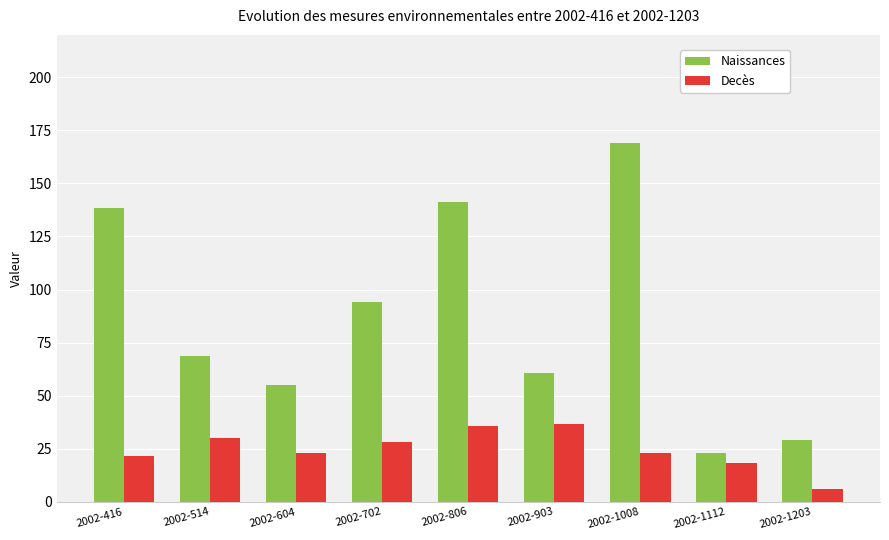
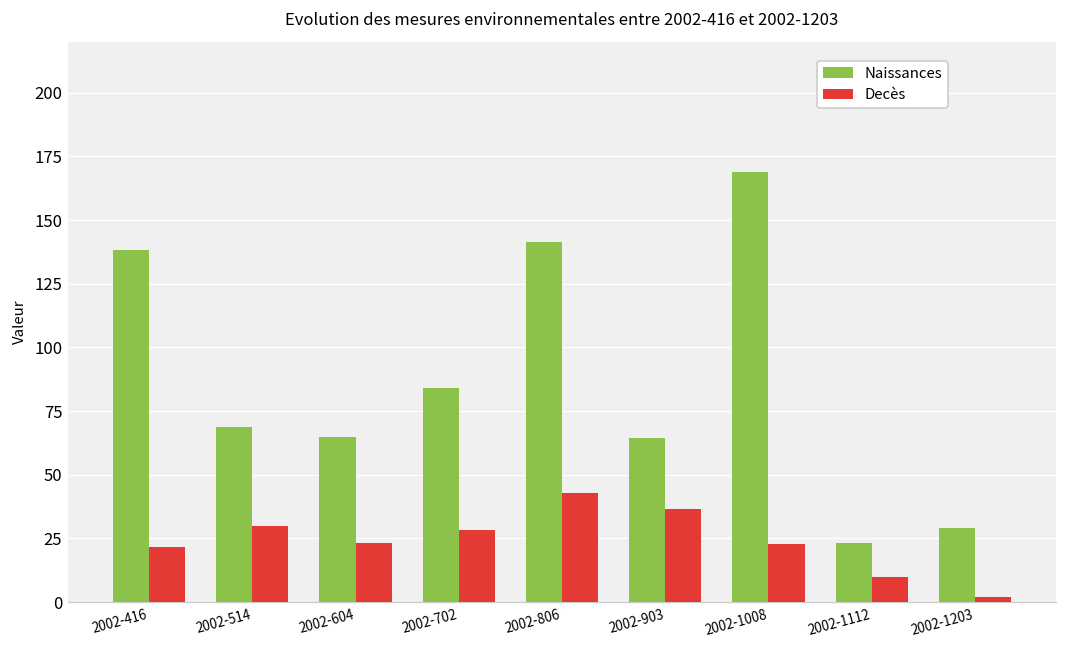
  {
    "Naissances": {
      "2002-416": 138,
      "2002-514": 69,
-     "2002-604": 55,
-     "2002-702": 94,
+     "2002-604": 65,
+     "2002-702": 84,
      "2002-806": 141,
-     "2002-903": 60,
+     "2002-903": 64,
      "2002-1008": 169,
      "2002-1112": 23,
      "2002-1203": 29
    },
    "Decès": {
      "2002-416": 22,
      "2002-514": 30,
      "2002-604": 23,
      "2002-702": 28,
-     "2002-806": 36,
+     "2002-806": 43,
      "2002-903": 37,
      "2002-1008": 23,
-     "2002-1112": 18,
-     "2002-1203": 6
+     "2002-1112": 10,
+     "2002-1203": 2
    }
  }
